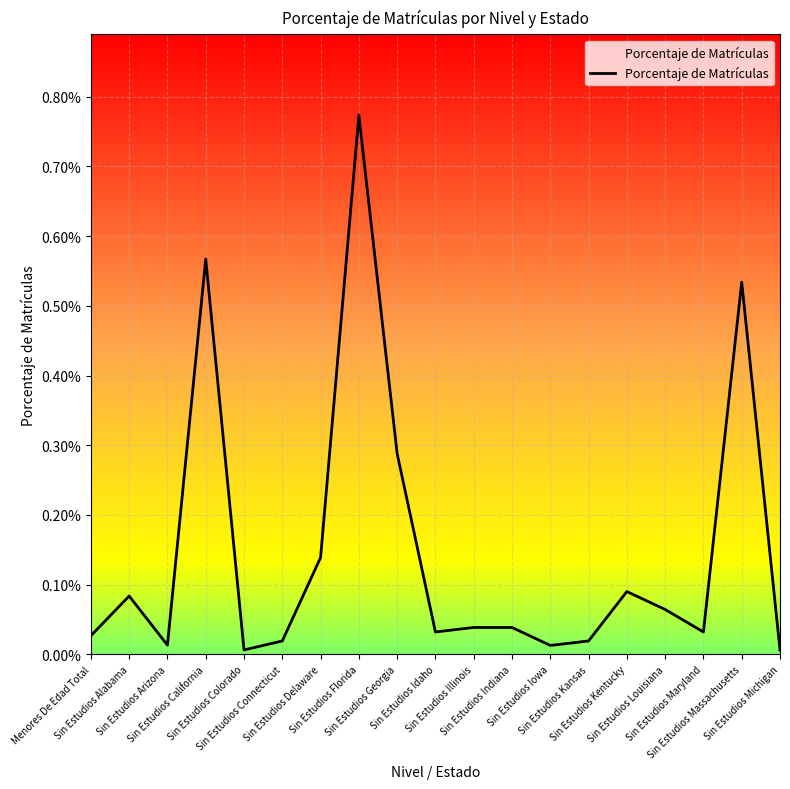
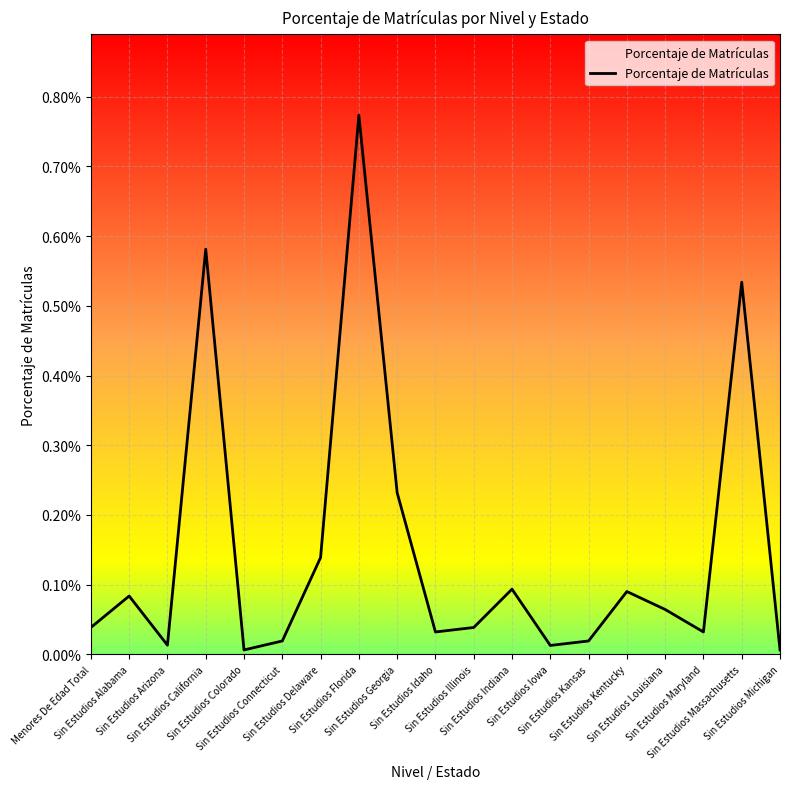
  {
-   "Menores De Edad Total": "0.03%",
+   "Menores De Edad Total": "0.04%",
    "Sin Estudios Alabama": "0.08%",
    "Sin Estudios Arizona": "0.01%",
-   "Sin Estudios California": "0.57%",
+   "Sin Estudios California": "0.58%",
    "Sin Estudios Colorado": "0.01%",
    "Sin Estudios Connecticut": "0.02%",
    "Sin Estudios Delaware": "0.14%",
    "Sin Estudios Florida": "0.77%",
-   "Sin Estudios Georgia": "0.29%",
+   "Sin Estudios Georgia": "0.23%",
    "Sin Estudios Idaho": "0.03%",
    "Sin Estudios Illinois": "0.04%",
-   "Sin Estudios Indiana": "0.04%",
+   "Sin Estudios Indiana": "0.09%",
    "Sin Estudios Iowa": "0.01%",
    "Sin Estudios Kansas": "0.02%",
    "Sin Estudios Kentucky": "0.09%",
    "Sin Estudios Louisiana": "0.06%",
    "Sin Estudios Maryland": "0.03%",
    "Sin Estudios Massachusetts": "0.53%",
    "Sin Estudios Michigan": "0.01%"
  }
